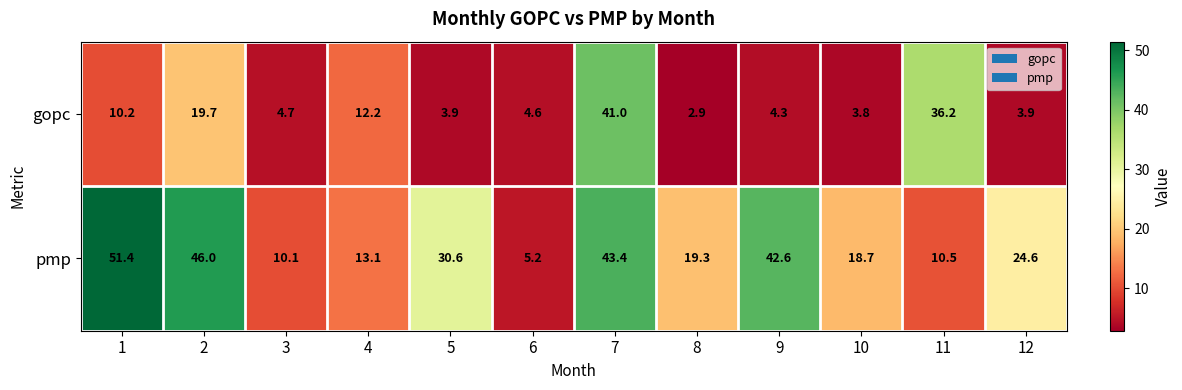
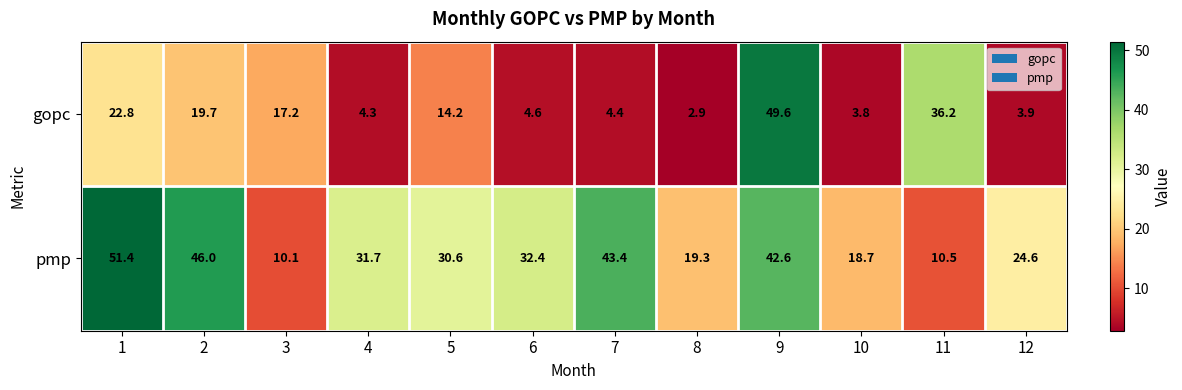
  {
    "gopc": {
-     "1": 10.2,
+     "1": 22.8,
      "2": 19.7,
-     "3": 4.7,
-     "4": 12.2,
-     "5": 3.9,
+     "3": 17.2,
+     "4": 4.3,
+     "5": 14.2,
      "6": 4.6,
-     "7": 41.0,
+     "7": 4.4,
      "8": 2.9,
-     "9": 4.3,
+     "9": 49.6,
      "10": 3.8,
      "11": 36.2,
      "12": 3.9
    },
    "pmp": {
      "1": 51.4,
      "2": 46.0,
      "3": 10.1,
-     "4": 13.1,
+     "4": 31.7,
      "5": 30.6,
-     "6": 5.2,
+     "6": 32.4,
      "7": 43.4,
      "8": 19.3,
      "9": 42.6,
      "10": 18.7,
      "11": 10.5,
      "12": 24.6
    }
  }
